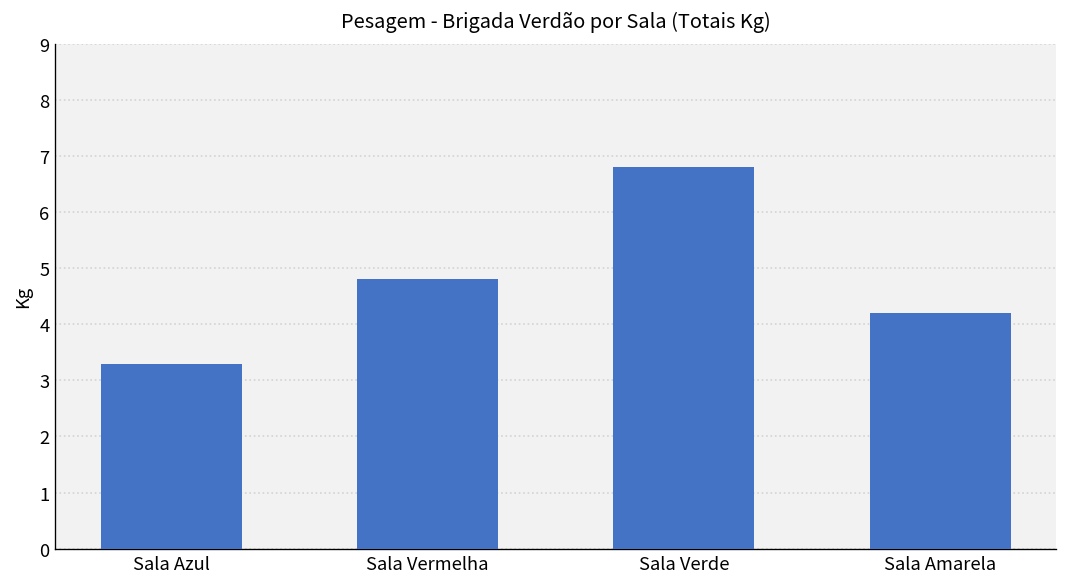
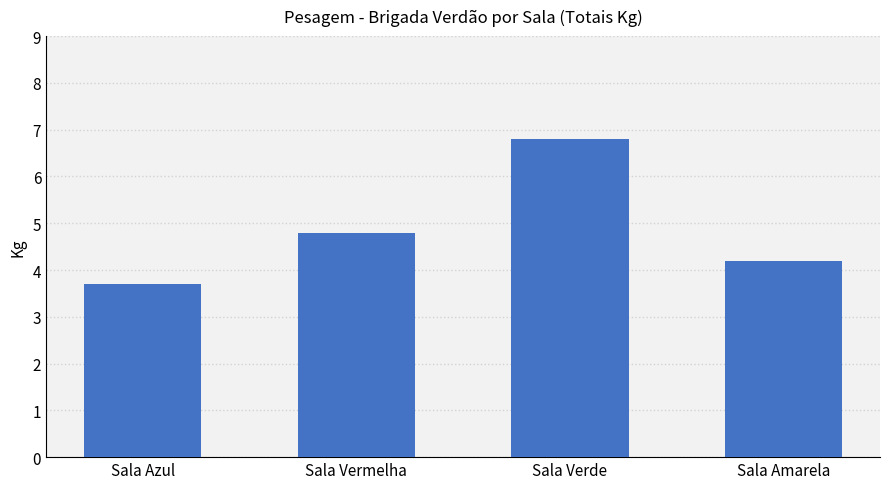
  {
-   "Sala Azul": 3.3,
+   "Sala Azul": 3.7,
    "Sala Vermelha": 4.8,
    "Sala Verde": 6.8,
    "Sala Amarela": 4.2
  }
